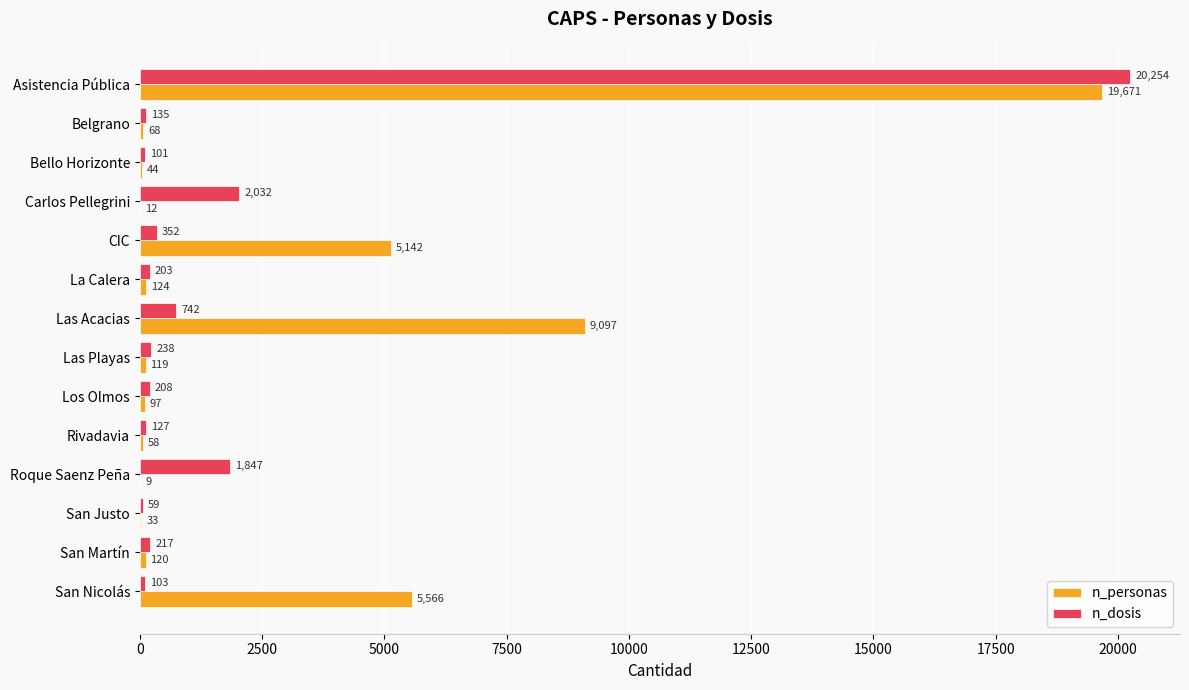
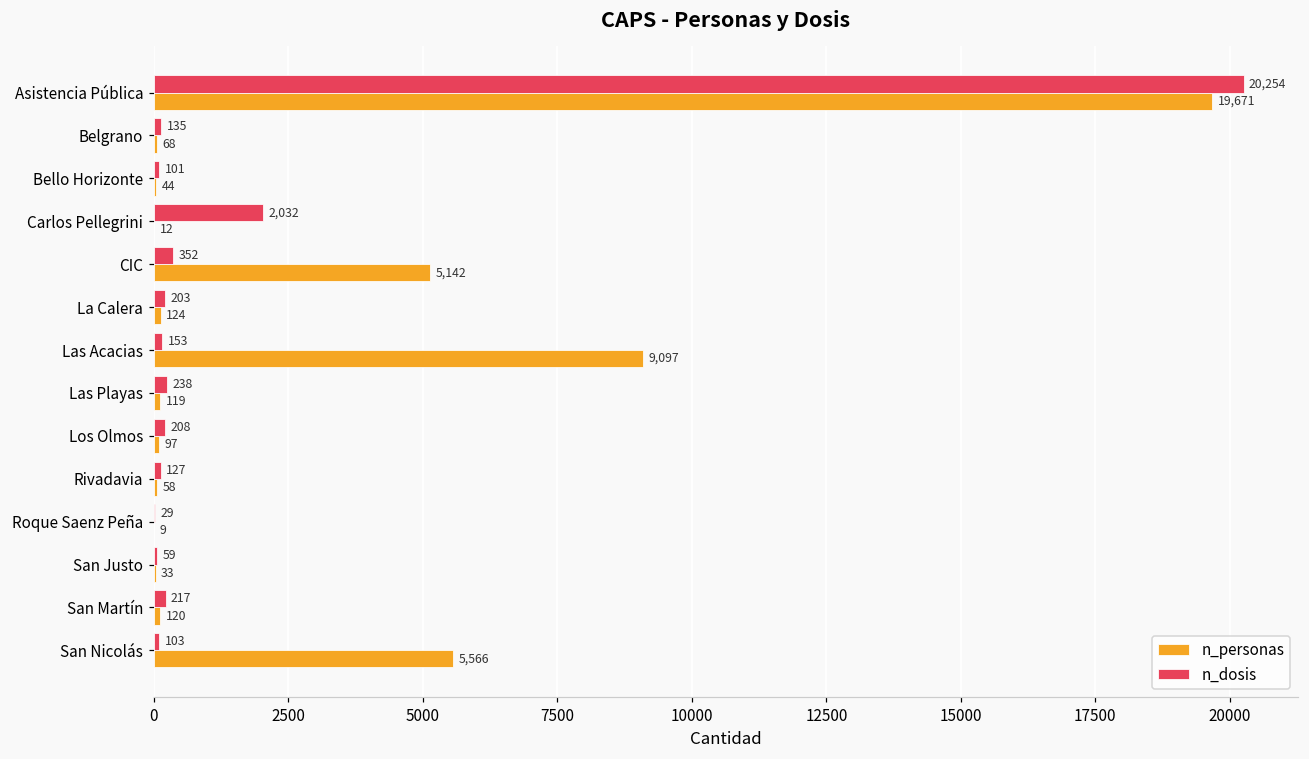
  {
    "n_personas": {
      "Asistencia Pública": "19,671",
      "Belgrano": "68",
      "Bello Horizonte": "44",
      "Carlos Pellegrini": "12",
      "CIC": "5,142",
      "La Calera": "124",
      "Las Acacias": "9,097",
      "Las Playas": "119",
      "Los Olmos": "97",
      "Rivadavia": "58",
      "Roque Saenz Peña": "9",
      "San Justo": "33",
      "San Martín": "120",
      "San Nicolás": "5,566"
    },
    "n_dosis": {
      "Asistencia Pública": "20,254",
      "Belgrano": "135",
      "Bello Horizonte": "101",
      "Carlos Pellegrini": "2,032",
      "CIC": "352",
      "La Calera": "203",
-     "Las Acacias": "742",
+     "Las Acacias": "153",
      "Las Playas": "238",
      "Los Olmos": "208",
      "Rivadavia": "127",
-     "Roque Saenz Peña": "1,847",
+     "Roque Saenz Peña": "29",
      "San Justo": "59",
      "San Martín": "217",
      "San Nicolás": "103"
    }
  }
